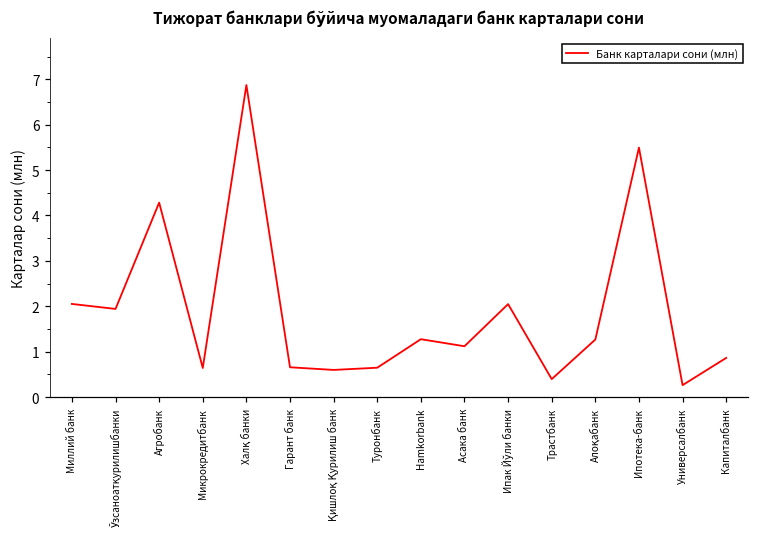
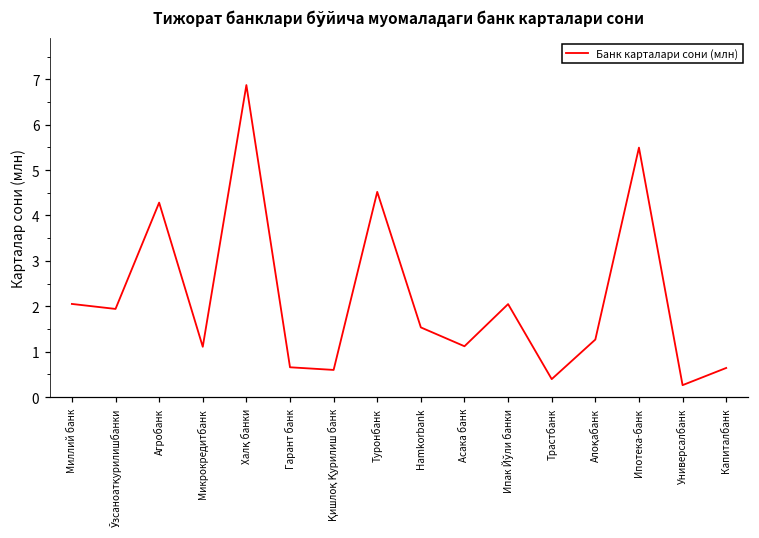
  {
    "Миллий банк": 2.1,
    "Ўзсаноатқурилишбанки": 1.9,
    "Агробанк": 4.3,
-   "Микрокредитбанк": 0.6,
+   "Микрокредитбанк": 1.1,
    "Халқ банки": 6.9,
    "Гарант банк": 0.7,
    "Қишлоқ Қурилиш банк": 0.6,
-   "Туронбанк": 0.6,
-   "Hamkorbank": 1.3,
+   "Туронбанк": 4.5,
+   "Hamkorbank": 1.5,
    "Асака банк": 1.1,
    "Ипак Йўли банки": 2.0,
    "Трастбанк": 0.4,
    "Алоқабанк": 1.3,
    "Ипотека-банк": 5.5,
    "Универсалбанк": 0.3,
-   "Капиталбанк": 0.9
+   "Капиталбанк": 0.6
  }
